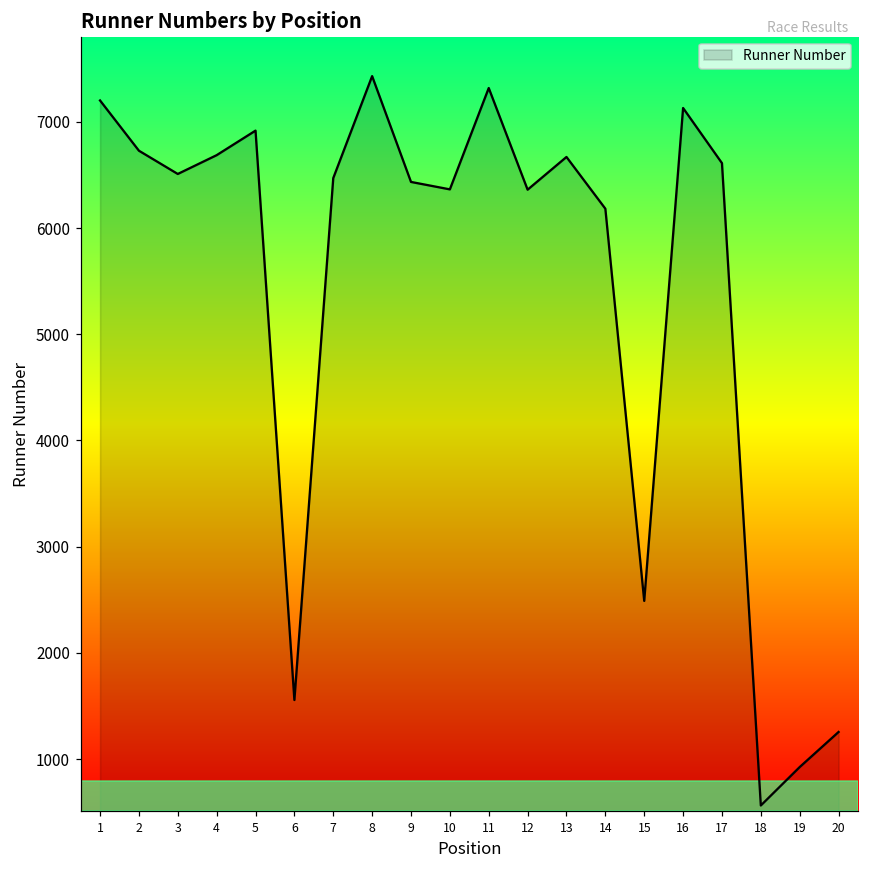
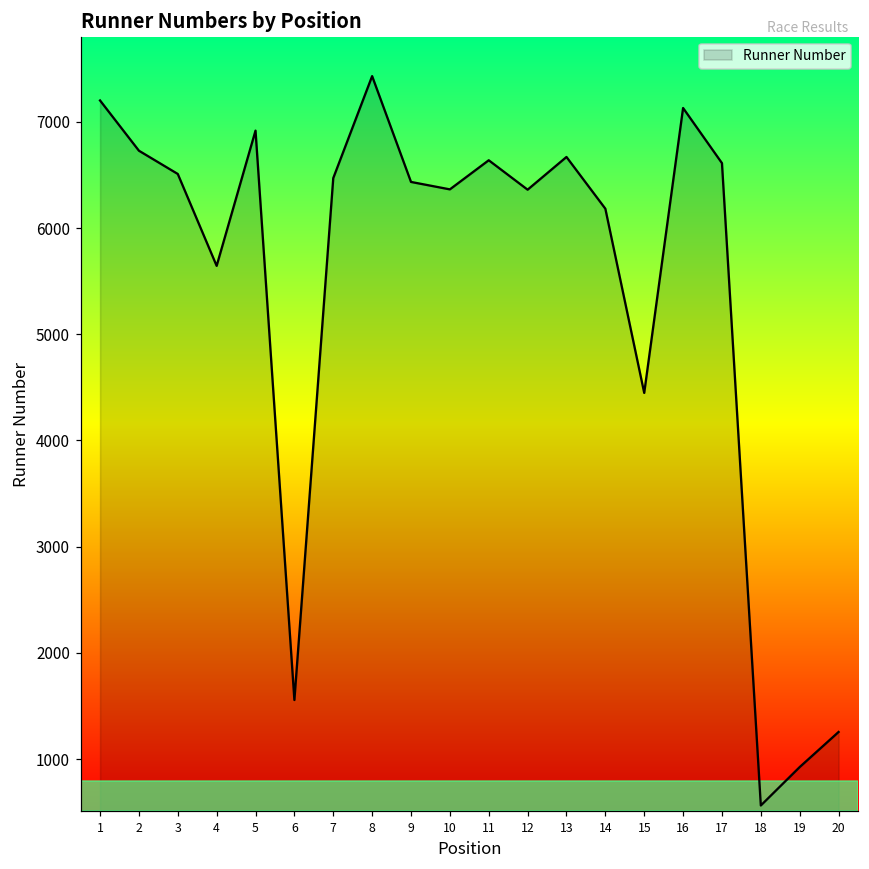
  {
    "1": 7200,
    "2": 6700,
    "3": 6500,
-   "4": 6700,
+   "4": 5600,
    "5": 6900,
    "6": 1600,
    "7": 6500,
    "8": 7400,
    "9": 6400,
    "10": 6400,
-   "11": 7300,
+   "11": 6600,
    "12": 6400,
    "13": 6700,
    "14": 6200,
-   "15": 2500,
+   "15": 4400,
    "16": 7100,
    "17": 6600,
    "19": 900,
    "20": 1300
  }
